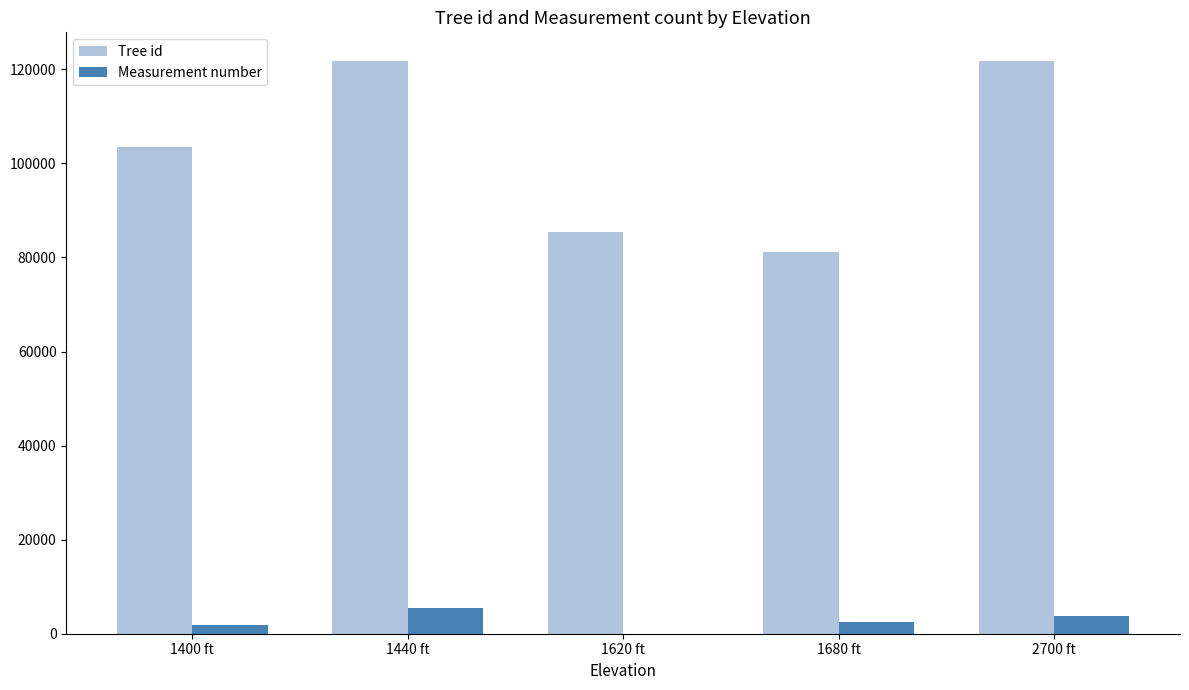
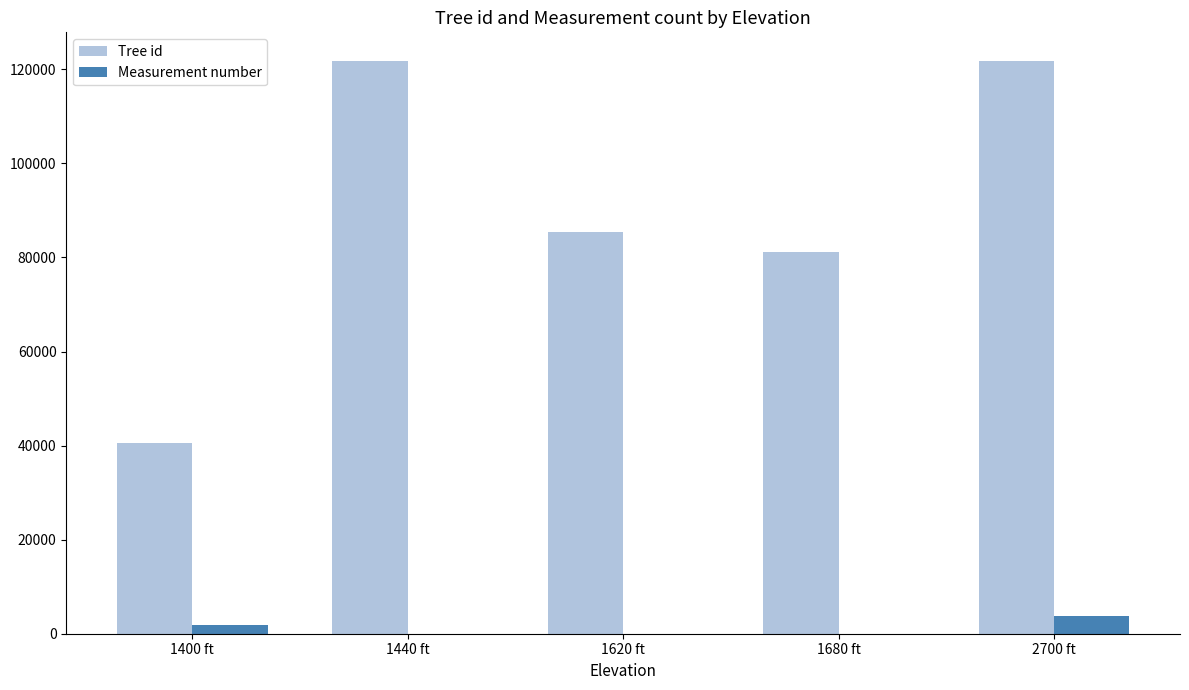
  {
    "Tree id": {
-     "1400 ft": 103000,
+     "1400 ft": 41000,
      "1440 ft": 122000,
      "1620 ft": 85000,
      "1680 ft": 81000,
      "2700 ft": 122000
    },
    "Measurement number": {
      "1400 ft": 2000,
-     "1440 ft": 5000,
-     "1680 ft": 2000,
+     "1440 ft": 0,
+     "1680 ft": 0,
      "2700 ft": 4000
    }
  }
